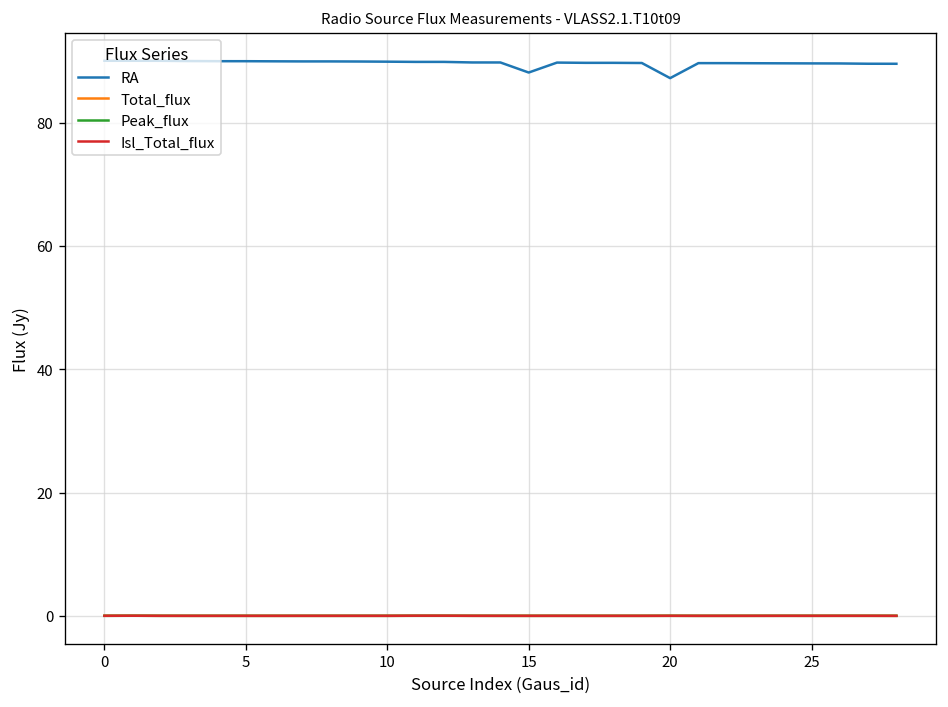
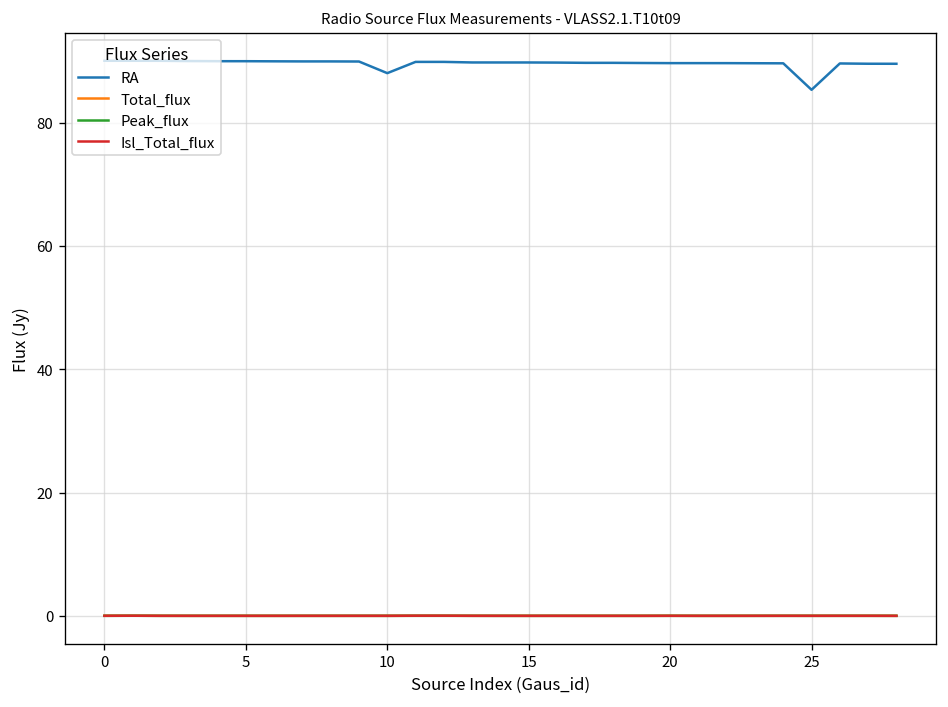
  {
    "RA": {
      "5": 90,
-     "10": 90,
-     "15": 88,
-     "20": 87,
-     "25": 90
+     "10": 88,
+     "15": 90,
+     "20": 90,
+     "25": 85
    },
    "Isl_Total_flux": {
      "0": 0,
      "5": 0,
      "10": 0,
      "15": 0,
      "20": 0,
      "25": 0
    }
  }
